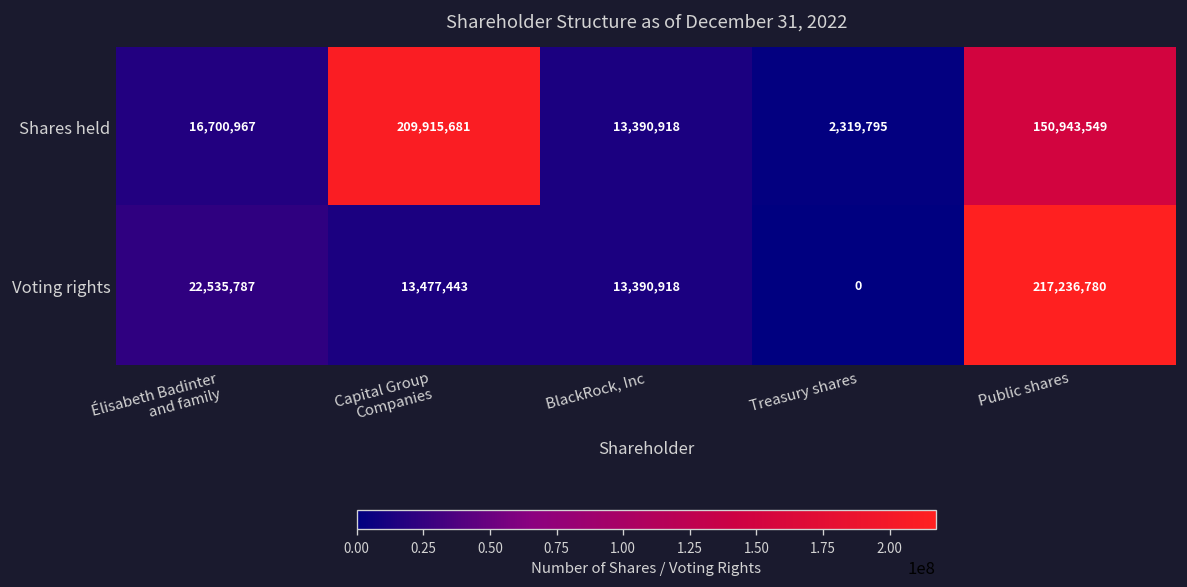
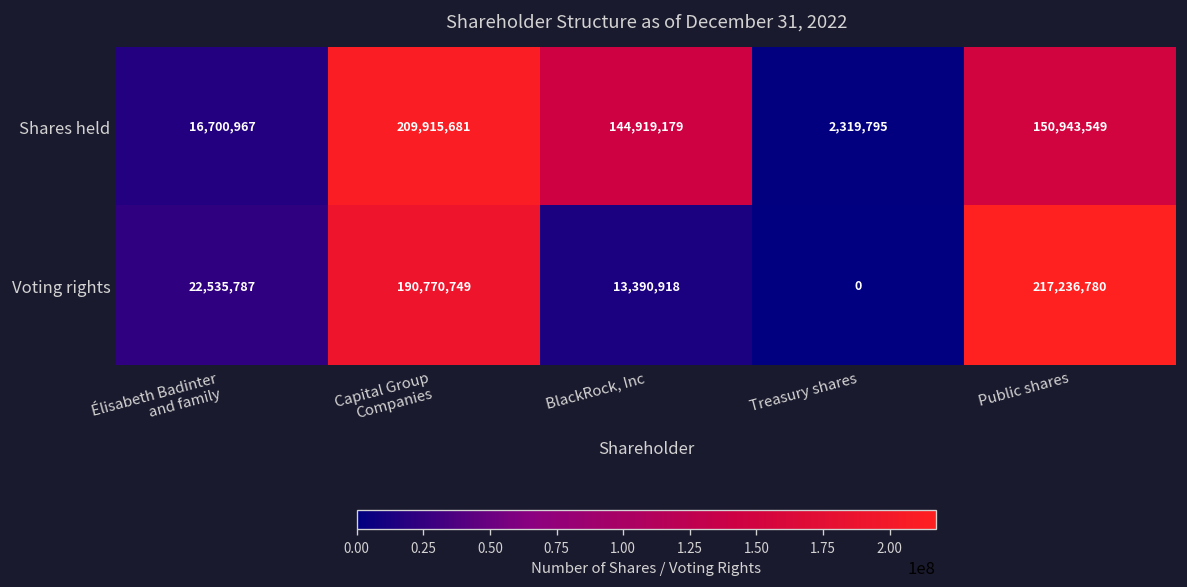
  {
    "Shares held": {
      "Élisabeth Badinter and family": "16,700,967",
      "Capital Group Companies": "209,915,681",
-     "BlackRock, Inc": "13,390,918",
+     "BlackRock, Inc": "144,919,179",
      "Treasury shares": "2,319,795",
      "Public shares": "150,943,549"
    },
    "Voting rights": {
      "Élisabeth Badinter and family": "22,535,787",
-     "Capital Group Companies": "13,477,443",
+     "Capital Group Companies": "190,770,749",
      "BlackRock, Inc": "13,390,918",
      "Treasury shares": "0",
      "Public shares": "217,236,780"
    }
  }
